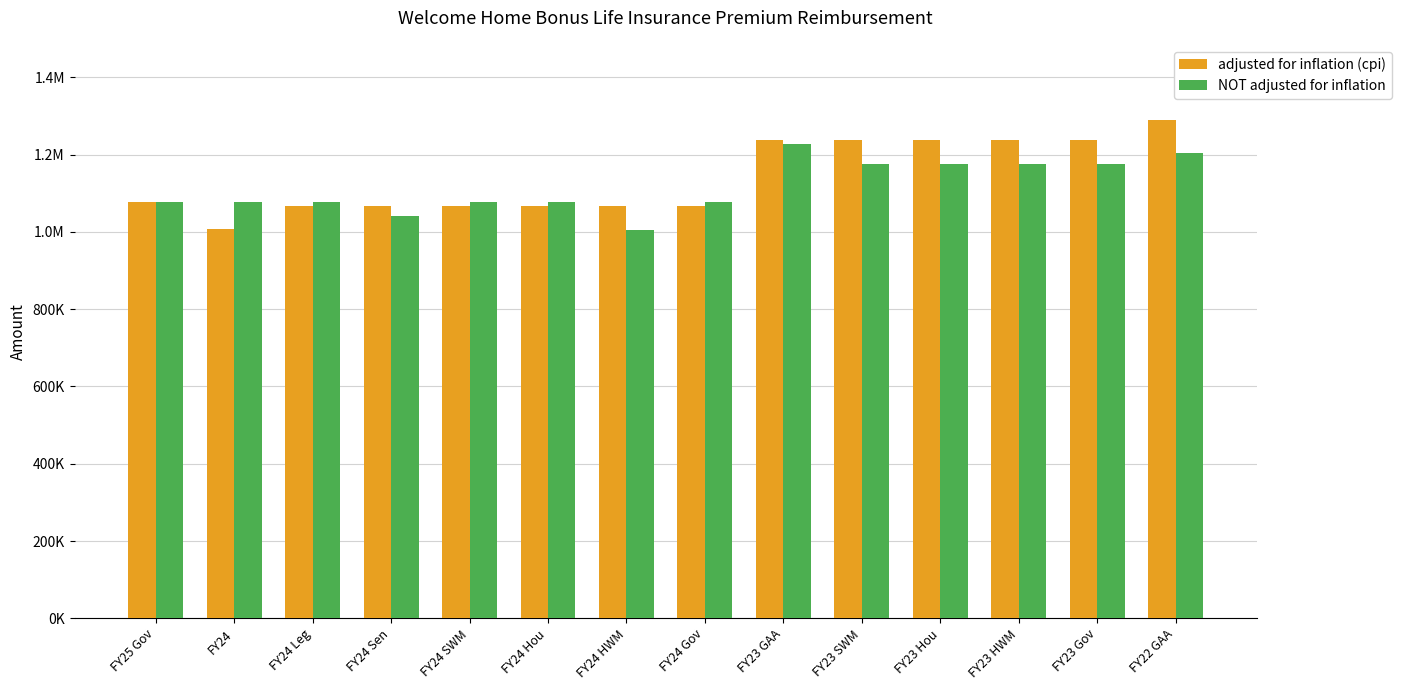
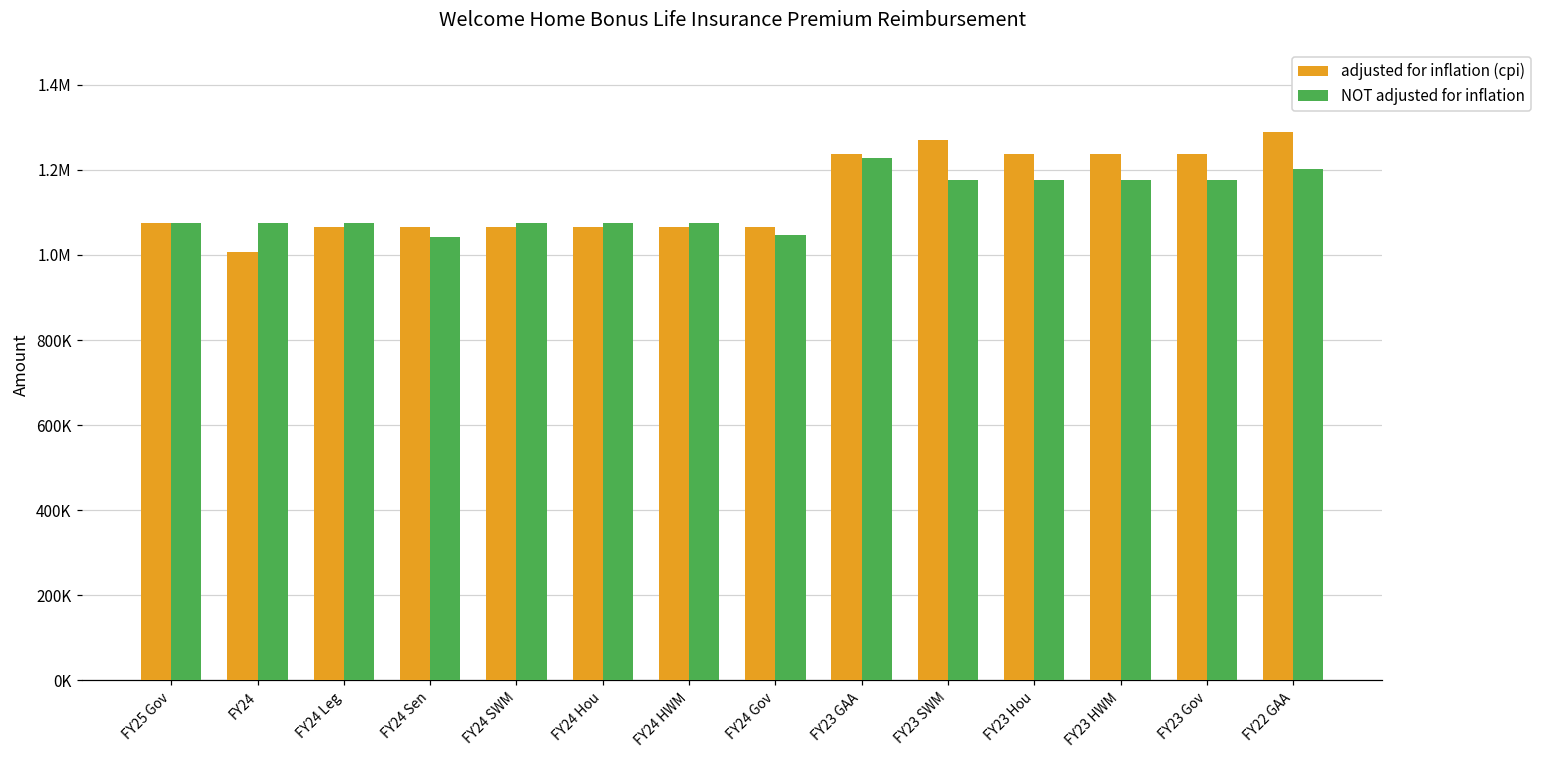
  {
    "adjusted for inflation (cpi)": {
      "FY25 Gov": 1080000,
      "FY24": 1010000,
      "FY24 Leg": 1070000,
      "FY24 Sen": 1070000,
      "FY24 SWM": 1070000,
      "FY24 Hou": 1070000,
      "FY24 HWM": 1070000,
      "FY24 Gov": 1070000,
      "FY23 GAA": 1240000,
-     "FY23 SWM": 1240000,
+     "FY23 SWM": 1270000,
      "FY23 Hou": 1240000,
      "FY23 HWM": 1240000,
      "FY23 Gov": 1240000,
      "FY22 GAA": 1290000
    },
    "NOT adjusted for inflation": {
      "FY25 Gov": 1080000,
      "FY24": 1080000,
      "FY24 Leg": 1080000,
      "FY24 Sen": 1040000,
      "FY24 SWM": 1080000,
      "FY24 Hou": 1080000,
-     "FY24 HWM": 1000000,
-     "FY24 Gov": 1080000,
+     "FY24 HWM": 1080000,
+     "FY24 Gov": 1050000,
      "FY23 GAA": 1230000,
      "FY23 SWM": 1180000,
      "FY23 Hou": 1180000,
      "FY23 HWM": 1180000,
      "FY23 Gov": 1180000,
      "FY22 GAA": 1200000
    }
  }
